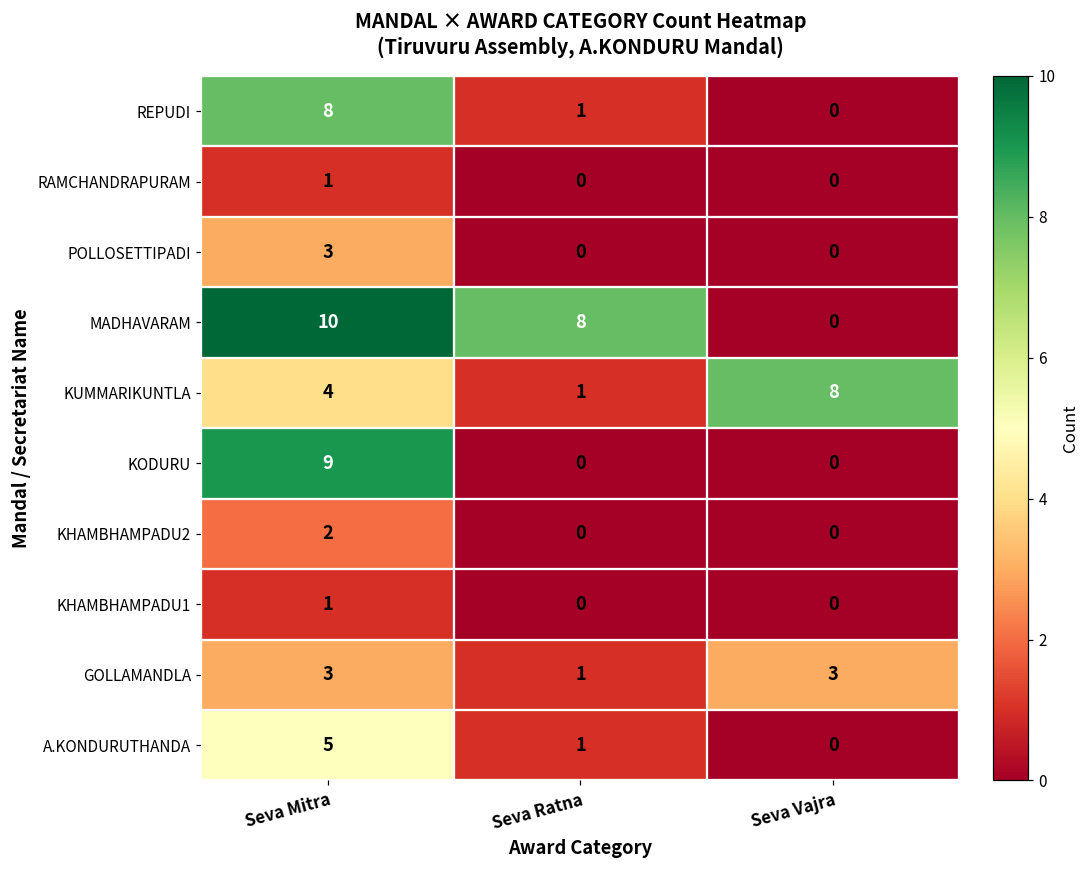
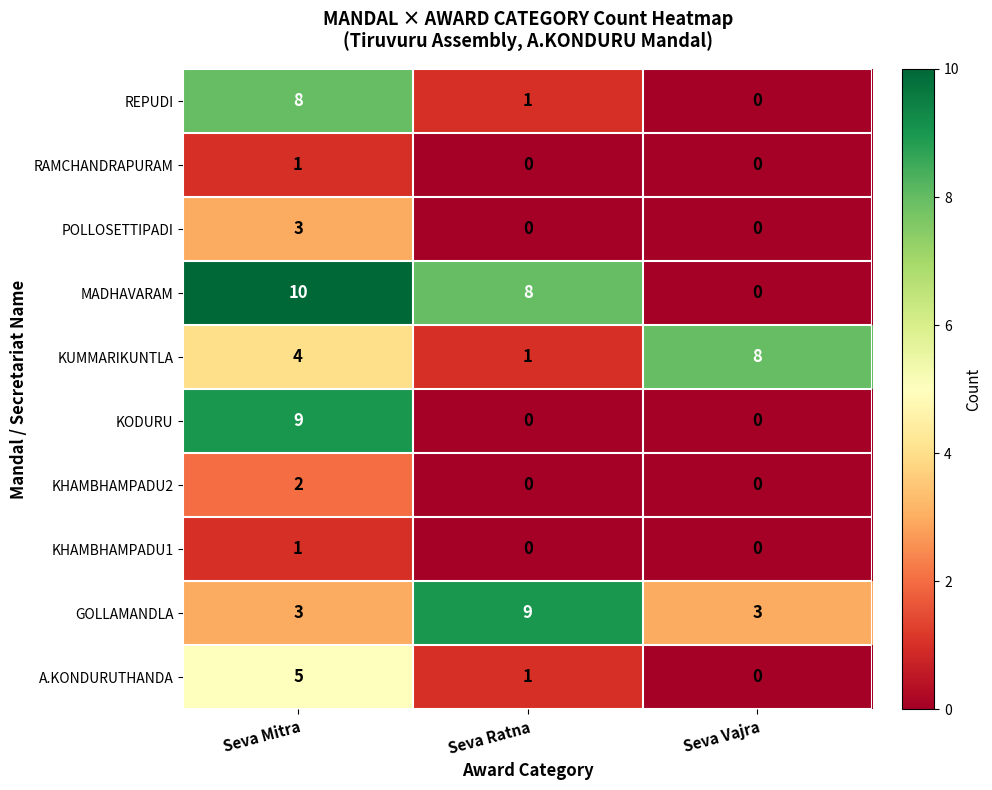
  {
    "REPUDI": {
      "Seva Mitra": 8,
      "Seva Ratna": 1,
      "Seva Vajra": 0
    },
    "RAMCHANDRAPURAM": {
      "Seva Mitra": 1,
      "Seva Ratna": 0,
      "Seva Vajra": 0
    },
    "POLLOSETTIPADI": {
      "Seva Mitra": 3,
      "Seva Ratna": 0,
      "Seva Vajra": 0
    },
    "MADHAVARAM": {
      "Seva Mitra": 10,
      "Seva Ratna": 8,
      "Seva Vajra": 0
    },
    "KUMMARIKUNTLA": {
      "Seva Mitra": 4,
      "Seva Ratna": 1,
      "Seva Vajra": 8
    },
    "KODURU": {
      "Seva Mitra": 9,
      "Seva Ratna": 0,
      "Seva Vajra": 0
    },
    "KHAMBHAMPADU2": {
      "Seva Mitra": 2,
      "Seva Ratna": 0,
      "Seva Vajra": 0
    },
    "KHAMBHAMPADU1": {
      "Seva Mitra": 1,
      "Seva Ratna": 0,
      "Seva Vajra": 0
    },
    "GOLLAMANDLA": {
      "Seva Mitra": 3,
-     "Seva Ratna": 1,
+     "Seva Ratna": 9,
      "Seva Vajra": 3
    },
    "A.KONDURUTHANDA": {
      "Seva Mitra": 5,
      "Seva Ratna": 1,
      "Seva Vajra": 0
    }
  }
